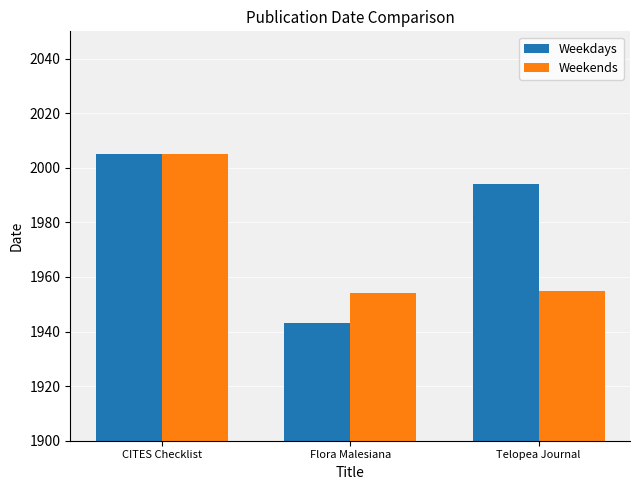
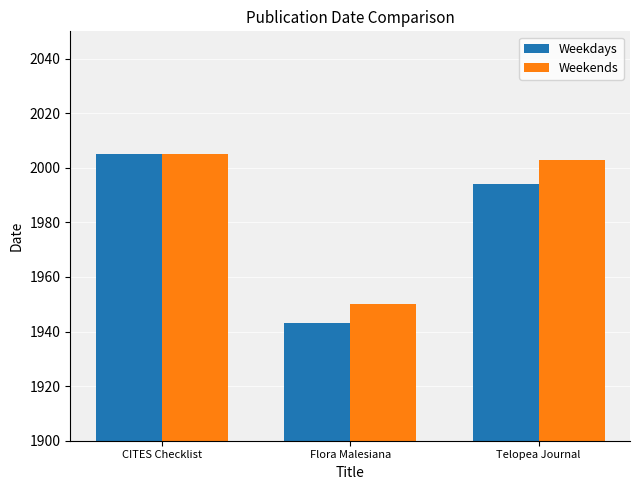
  {
    "Weekdays": {
      "CITES Checklist": 2005,
      "Flora Malesiana": 1943,
      "Telopea Journal": 1994
    },
    "Weekends": {
      "CITES Checklist": 2005,
-     "Flora Malesiana": 1954,
-     "Telopea Journal": 1955
+     "Flora Malesiana": 1950,
+     "Telopea Journal": 2003
    }
  }
